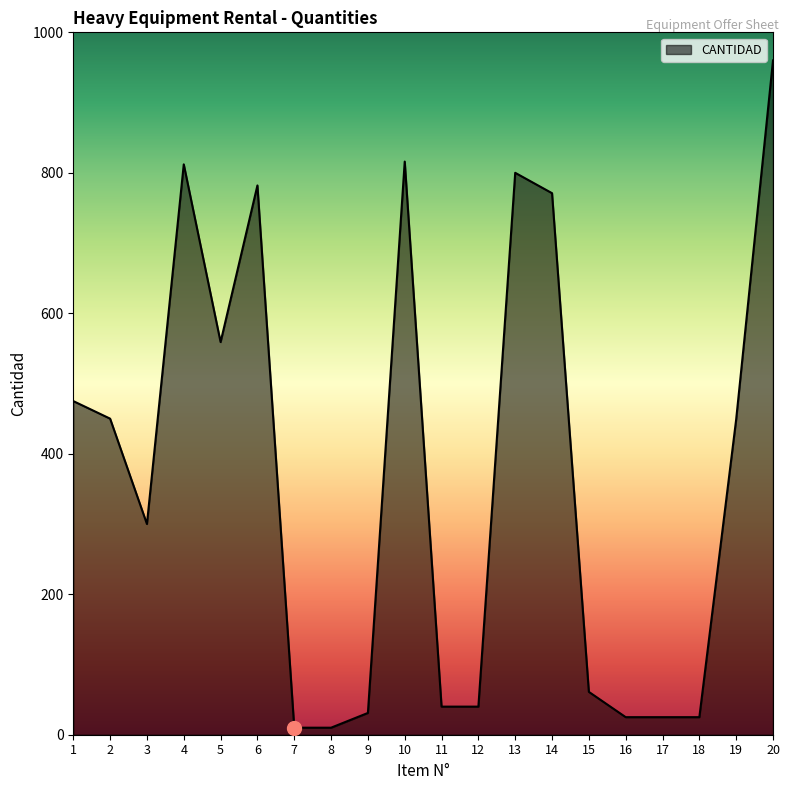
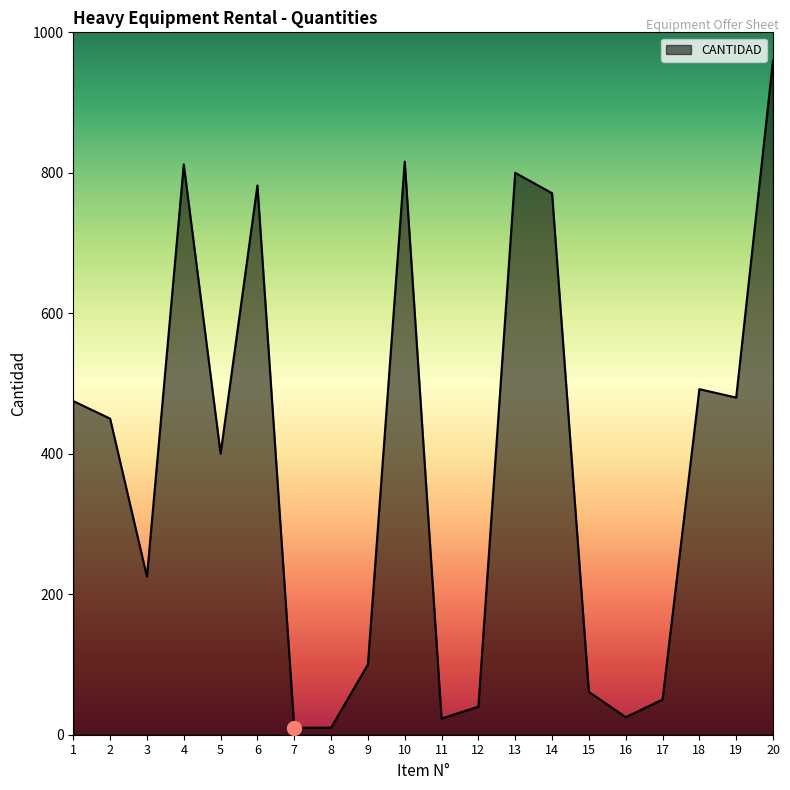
  {
    "CANTIDAD": {
      "1": 480,
      "2": 450,
-     "3": 300,
+     "3": 230,
      "4": 810,
-     "5": 560,
+     "5": 400,
      "6": 780,
      "8": 10,
-     "9": 30,
+     "9": 100,
      "10": 820,
-     "11": 40,
+     "11": 20,
      "12": 40,
      "13": 800,
      "14": 770,
      "15": 60,
      "16": 30,
-     "17": 30,
-     "18": 30,
-     "19": 450,
+     "17": 50,
+     "18": 490,
+     "19": 480,
      "20": 960
    }
  }
